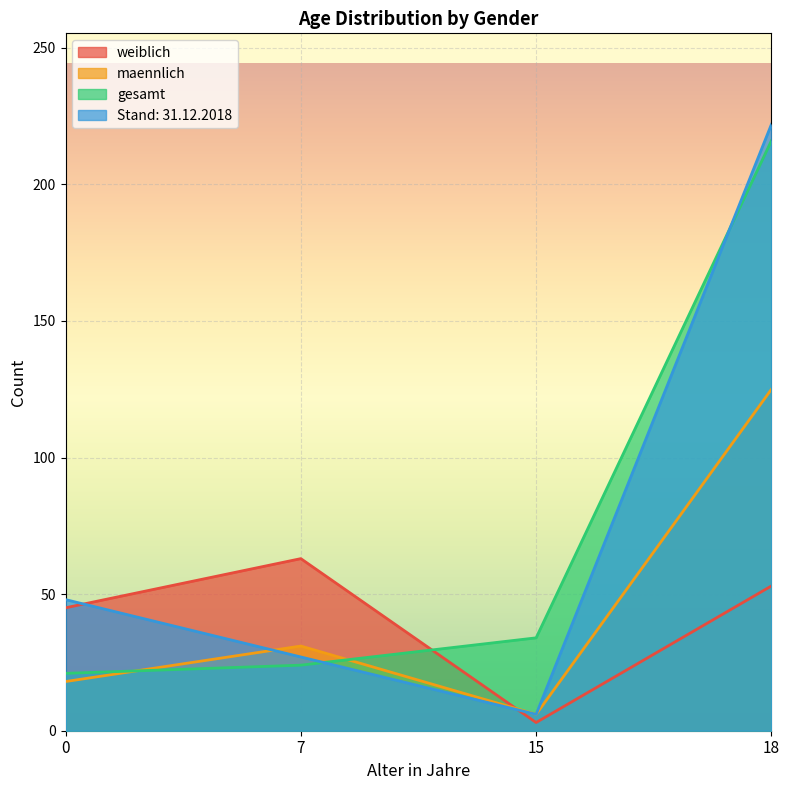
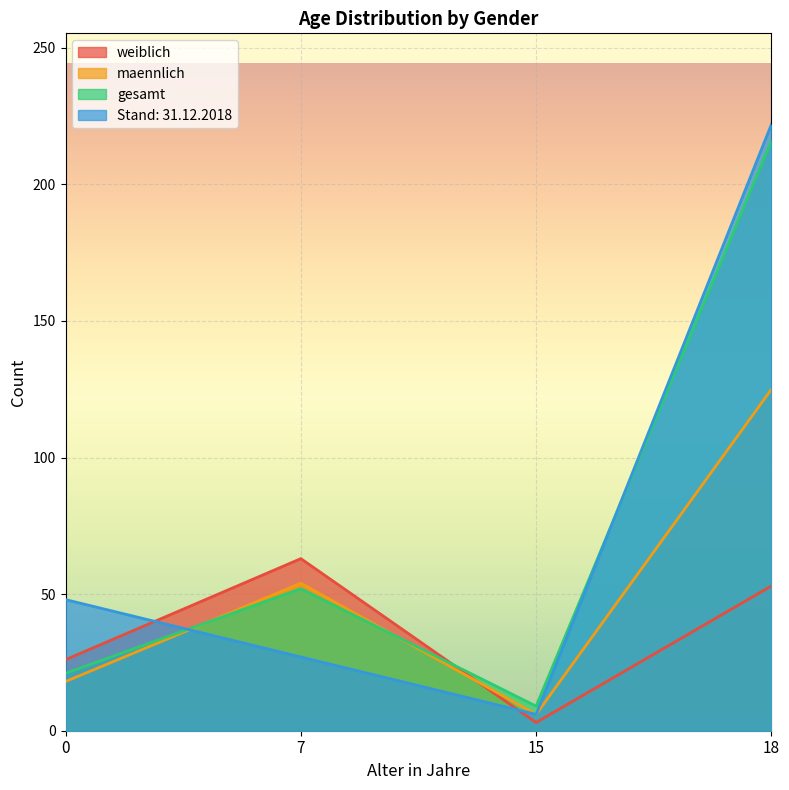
  {
    "weiblich": {
-     "0": 45,
+     "0": 26,
      "7": 63,
      "15": 3,
      "18": 53
    },
    "maennlich": {
      "0": 18,
-     "7": 31,
+     "7": 54,
      "18": 125
    },
    "gesamt": {
      "0": 21,
-     "7": 24,
-     "15": 34,
+     "7": 52,
+     "15": 9,
      "18": 216
    },
    "Stand: 31.12.2018": {
      "0": 48,
      "7": 27,
      "18": 222
    }
  }
